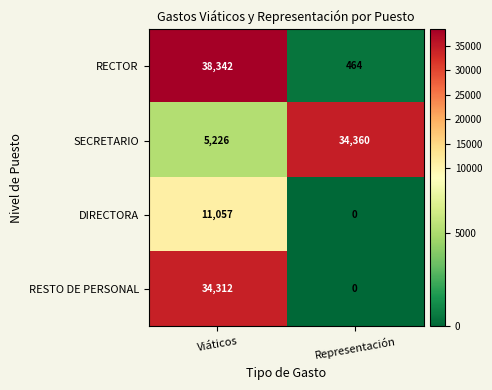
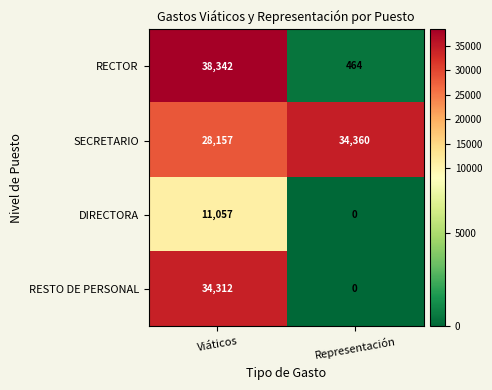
  {
    "SECRETARIO": {
-     "Viáticos": "5,226"
+     "Viáticos": "28,157"
    }
  }
